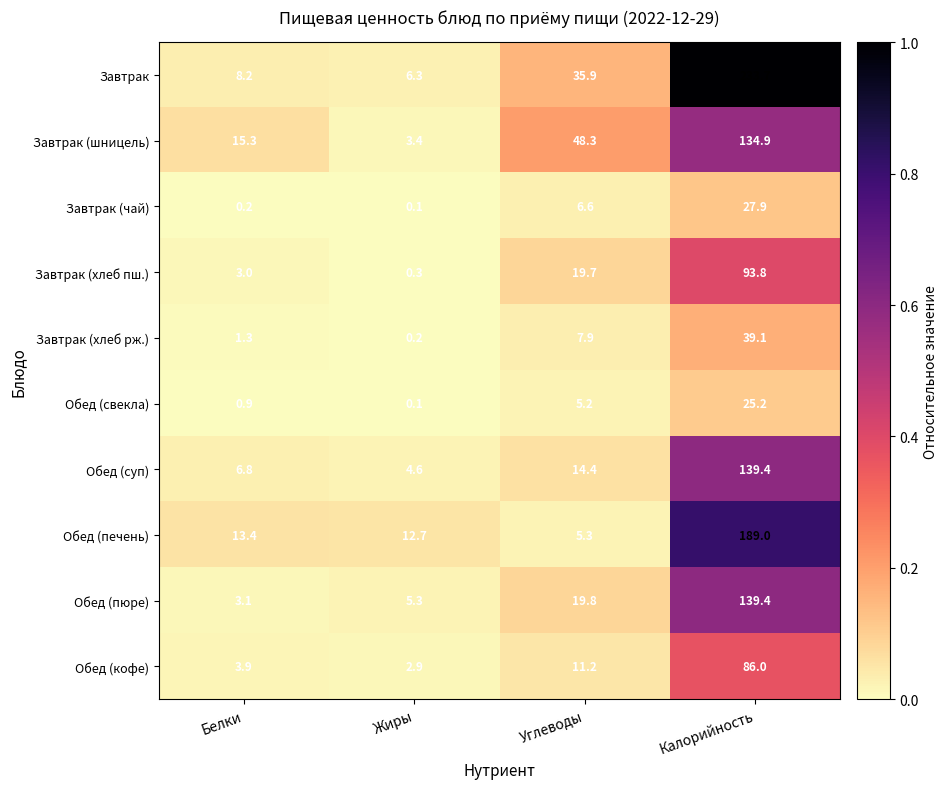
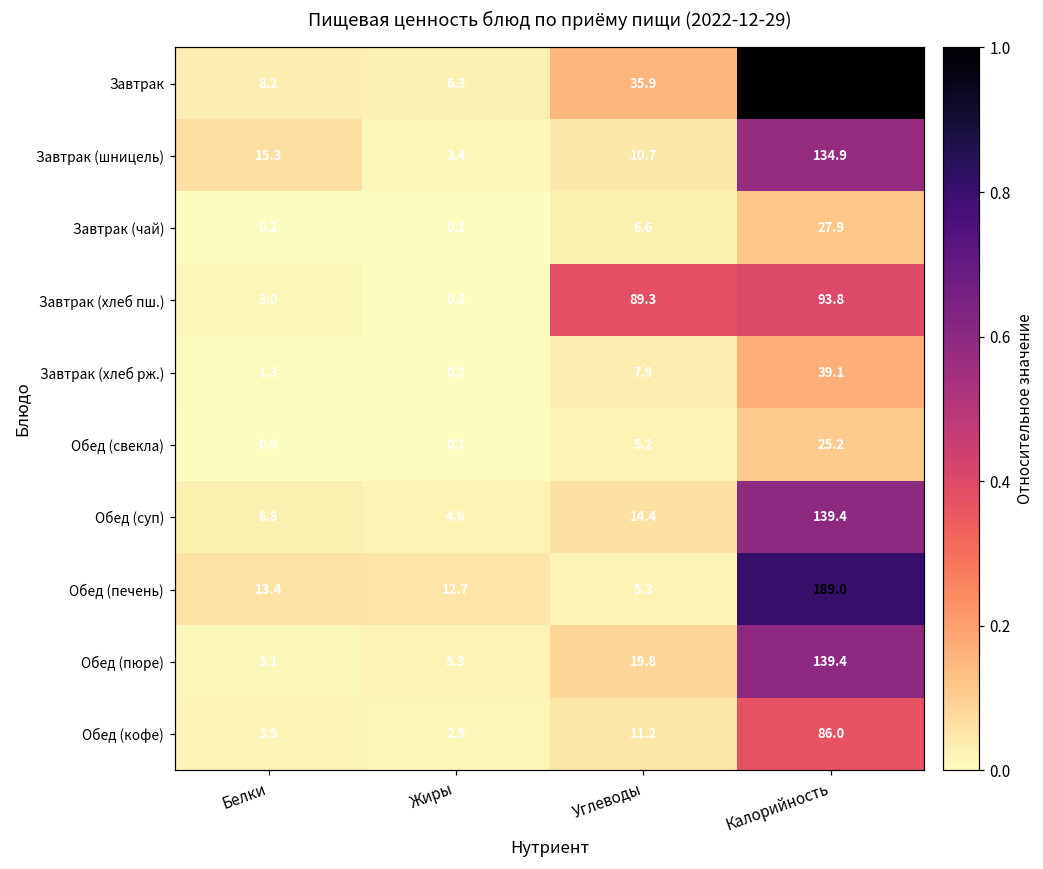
  {
    "Завтрак": {
      "Белки": 8.2,
      "Жиры": 6.3,
      "Углеводы": 35.9
    },
    "Завтрак (шницель)": {
      "Белки": 15.3,
      "Жиры": 3.4,
-     "Углеводы": 48.3,
+     "Углеводы": 10.7,
      "Калорийность": 134.9
    },
    "Завтрак (чай)": {
      "Белки": 0.2,
      "Жиры": 0.1,
      "Углеводы": 6.6,
      "Калорийность": 27.9
    },
    "Завтрак (хлеб пш.)": {
      "Белки": 3.0,
      "Жиры": 0.3,
-     "Углеводы": 19.7,
+     "Углеводы": 89.3,
      "Калорийность": 93.8
    },
    "Завтрак (хлеб рж.)": {
      "Белки": 1.3,
      "Жиры": 0.2,
      "Углеводы": 7.9,
      "Калорийность": 39.1
    },
    "Обед (свекла)": {
      "Белки": 0.9,
      "Жиры": 0.1,
      "Углеводы": 5.2,
      "Калорийность": 25.2
    },
    "Обед (суп)": {
      "Белки": 6.8,
      "Жиры": 4.6,
      "Углеводы": 14.4,
      "Калорийность": 139.4
    },
    "Обед (печень)": {
      "Белки": 13.4,
      "Жиры": 12.7,
      "Углеводы": 5.3,
      "Калорийность": 189.0
    },
    "Обед (пюре)": {
      "Белки": 3.1,
      "Жиры": 5.3,
      "Углеводы": 19.8,
      "Калорийность": 139.4
    },
    "Обед (кофе)": {
      "Белки": 3.9,
      "Жиры": 2.9,
      "Углеводы": 11.2,
      "Калорийность": 86.0
    }
  }
